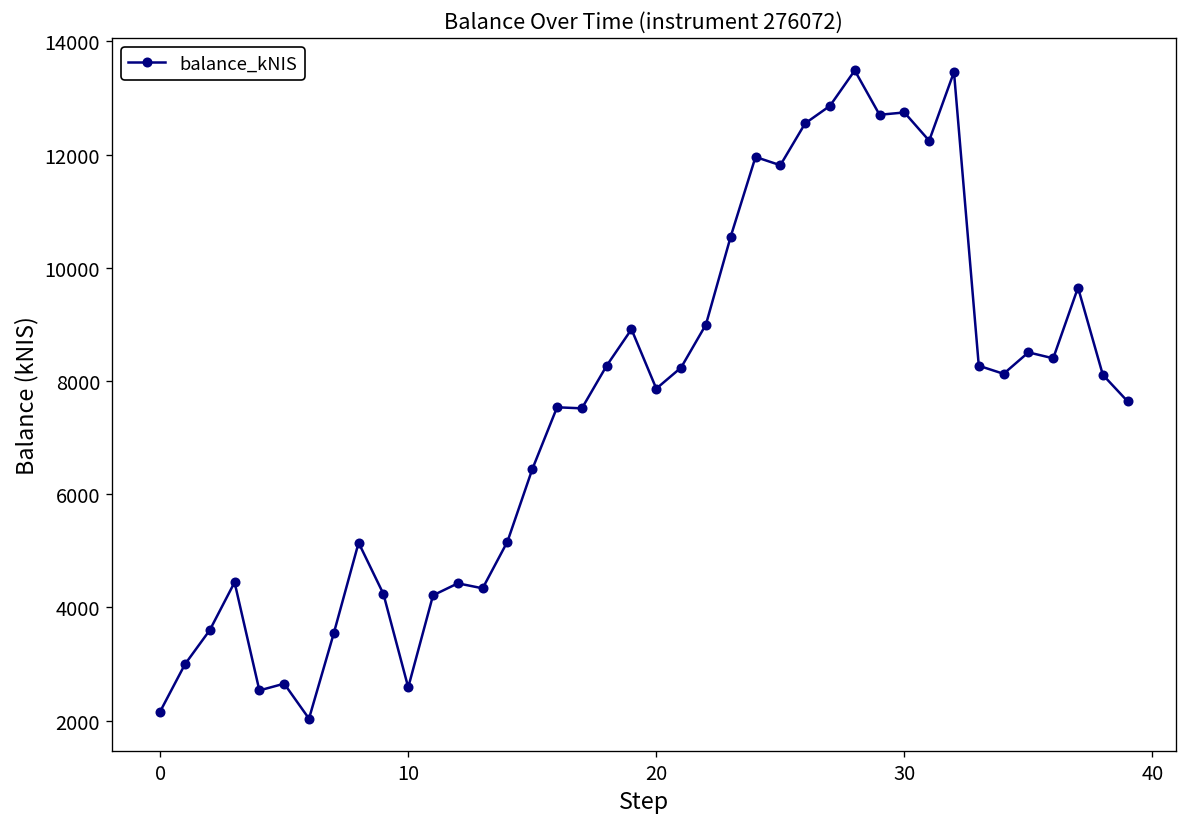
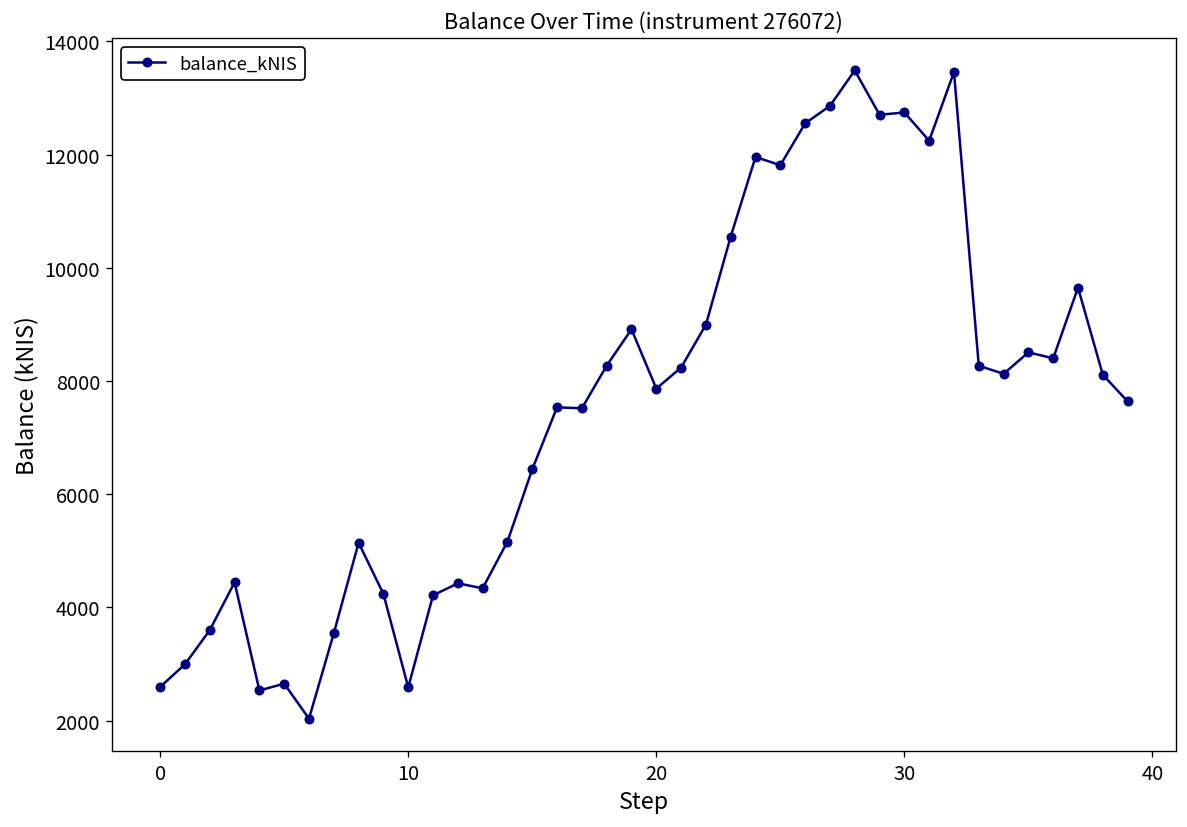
  {
-   "0": 2200,
+   "0": 2600,
    "10": 2600,
    "20": 7900,
    "30": 12700
  }
